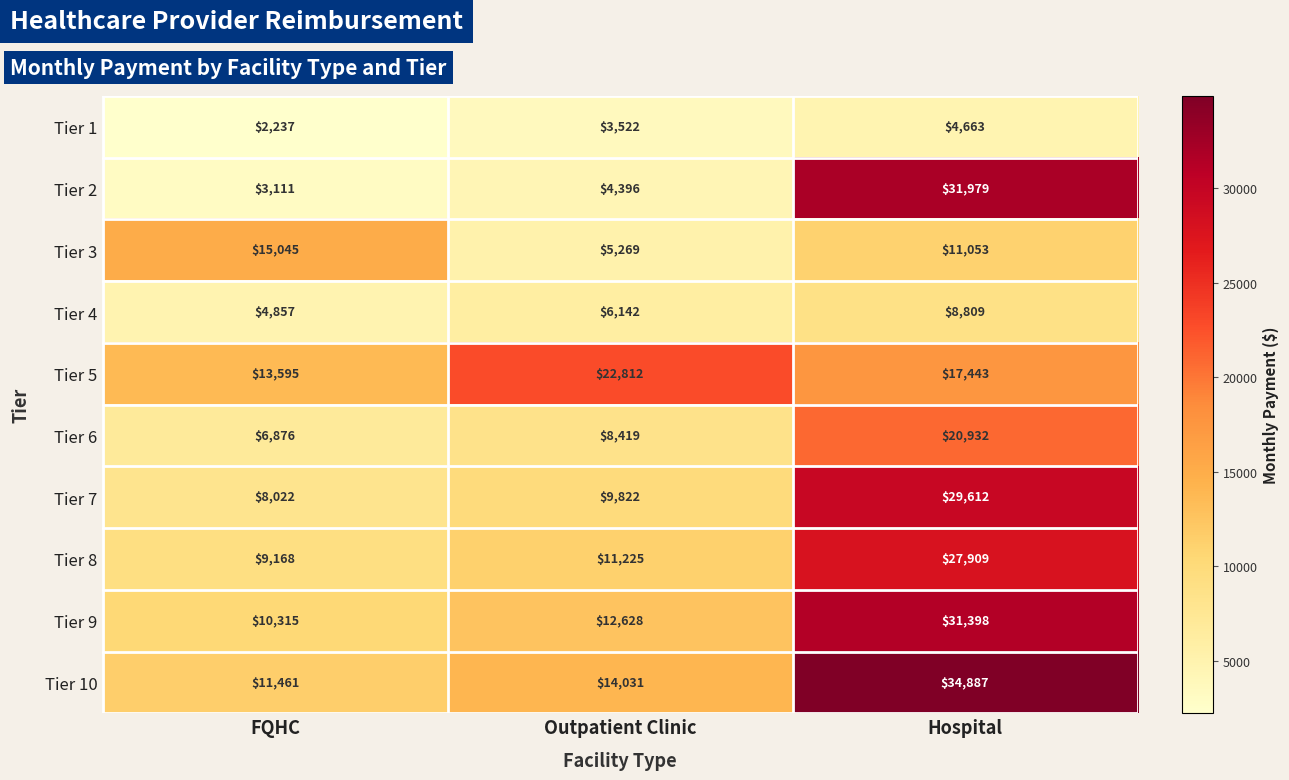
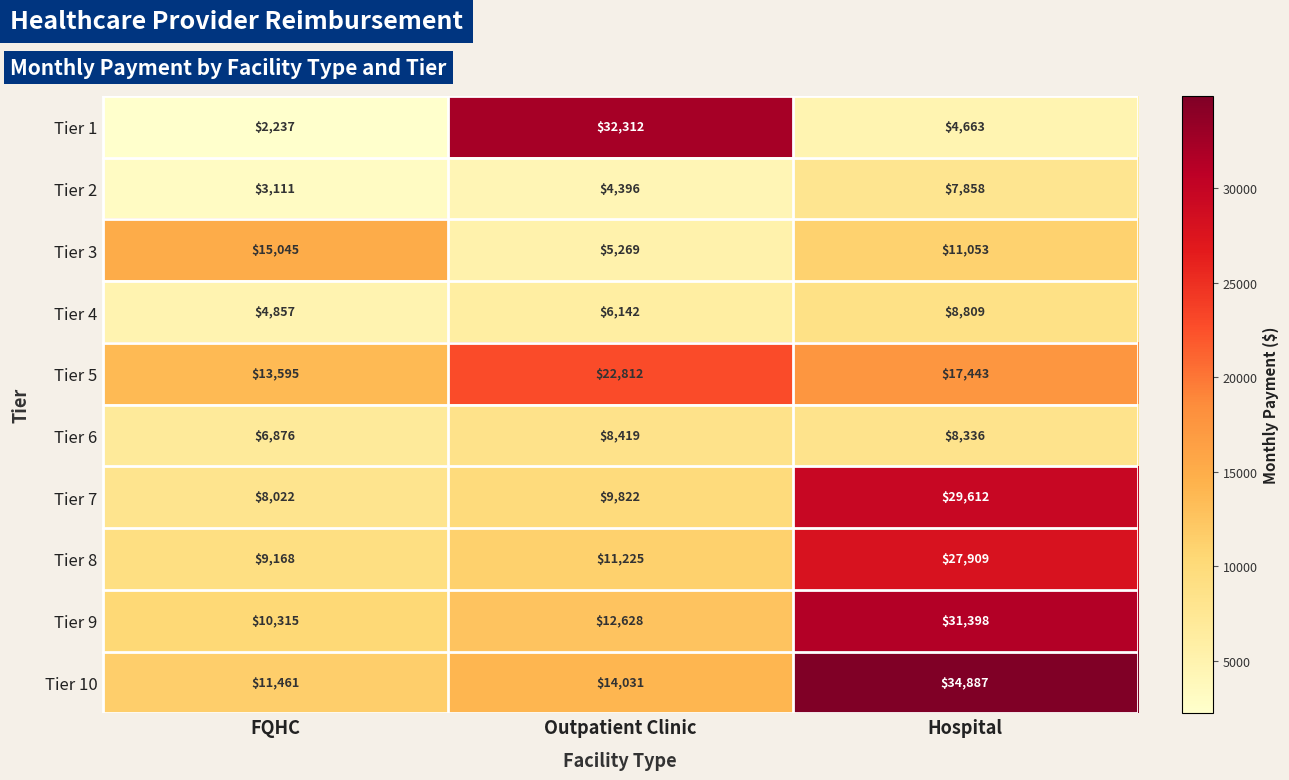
  {
    "Tier 1": {
      "FQHC": "$2,237",
-     "Outpatient Clinic": "$3,522",
+     "Outpatient Clinic": "$32,312",
      "Hospital": "$4,663"
    },
    "Tier 2": {
      "FQHC": "$3,111",
      "Outpatient Clinic": "$4,396",
-     "Hospital": "$31,979"
+     "Hospital": "$7,858"
    },
    "Tier 3": {
      "FQHC": "$15,045",
      "Outpatient Clinic": "$5,269",
      "Hospital": "$11,053"
    },
    "Tier 4": {
      "FQHC": "$4,857",
      "Outpatient Clinic": "$6,142",
      "Hospital": "$8,809"
    },
    "Tier 5": {
      "FQHC": "$13,595",
      "Outpatient Clinic": "$22,812",
      "Hospital": "$17,443"
    },
    "Tier 6": {
      "FQHC": "$6,876",
      "Outpatient Clinic": "$8,419",
-     "Hospital": "$20,932"
+     "Hospital": "$8,336"
    },
    "Tier 7": {
      "FQHC": "$8,022",
      "Outpatient Clinic": "$9,822",
      "Hospital": "$29,612"
    },
    "Tier 8": {
      "FQHC": "$9,168",
      "Outpatient Clinic": "$11,225",
      "Hospital": "$27,909"
    },
    "Tier 9": {
      "FQHC": "$10,315",
      "Outpatient Clinic": "$12,628",
      "Hospital": "$31,398"
    },
    "Tier 10": {
      "FQHC": "$11,461",
      "Outpatient Clinic": "$14,031",
      "Hospital": "$34,887"
    }
  }
